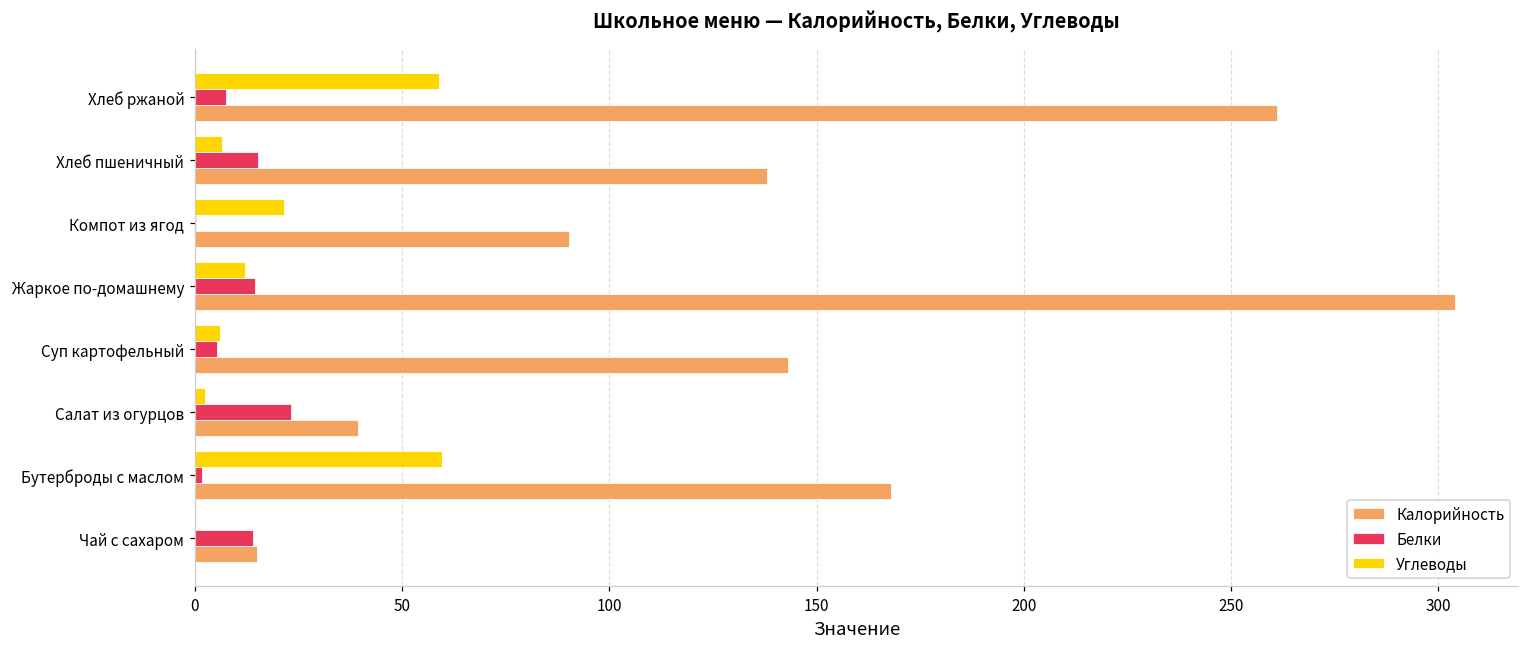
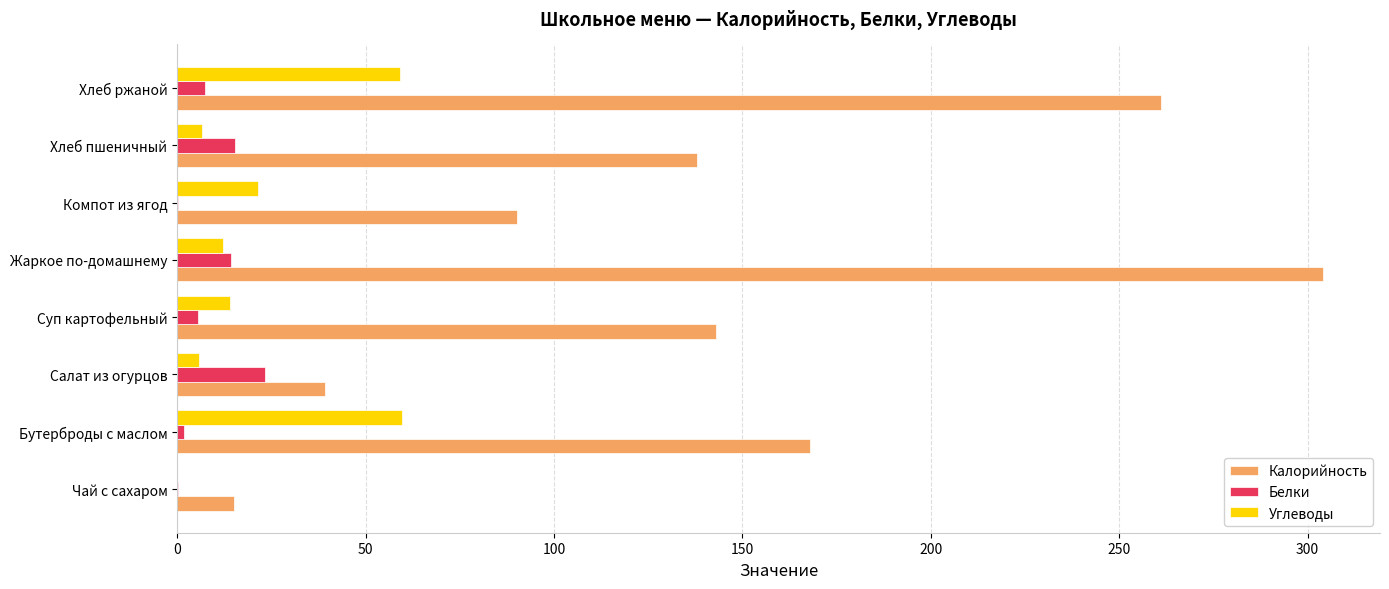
  {
    "Калорийность": {
      "Хлеб ржаной": 261,
      "Хлеб пшеничный": 138,
      "Компот из ягод": 90,
      "Жаркое по-домашнему": 304,
      "Суп картофельный": 143,
      "Салат из огурцов": 39,
      "Бутерброды с маслом": 168,
      "Чай с сахаром": 15
    },
    "Белки": {
      "Хлеб ржаной": 8,
      "Хлеб пшеничный": 15,
      "Жаркое по-домашнему": 14,
      "Суп картофельный": 5,
      "Салат из огурцов": 23,
      "Бутерброды с маслом": 2,
-     "Чай с сахаром": 14
+     "Чай с сахаром": 0
    },
    "Углеводы": {
      "Хлеб ржаной": 59,
      "Хлеб пшеничный": 7,
      "Компот из ягод": 22,
      "Жаркое по-домашнему": 12,
-     "Суп картофельный": 6,
-     "Салат из огурцов": 2,
+     "Суп картофельный": 14,
+     "Салат из огурцов": 6,
      "Бутерброды с маслом": 60,
      "Чай с сахаром": 0
    }
  }
